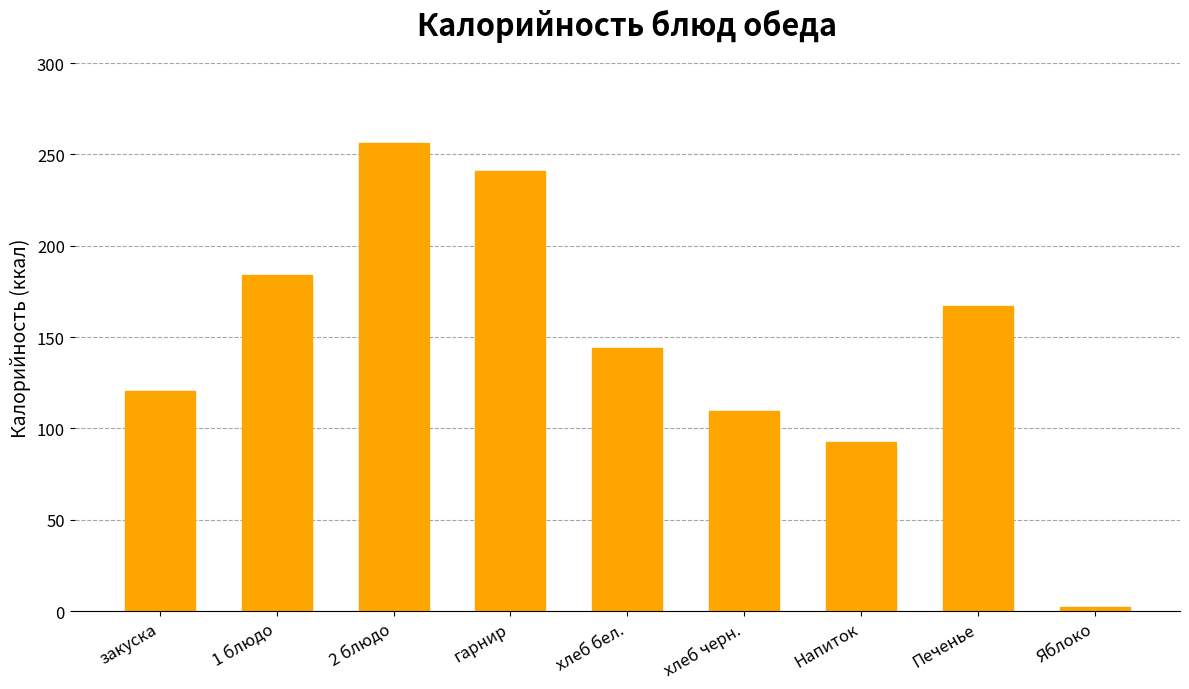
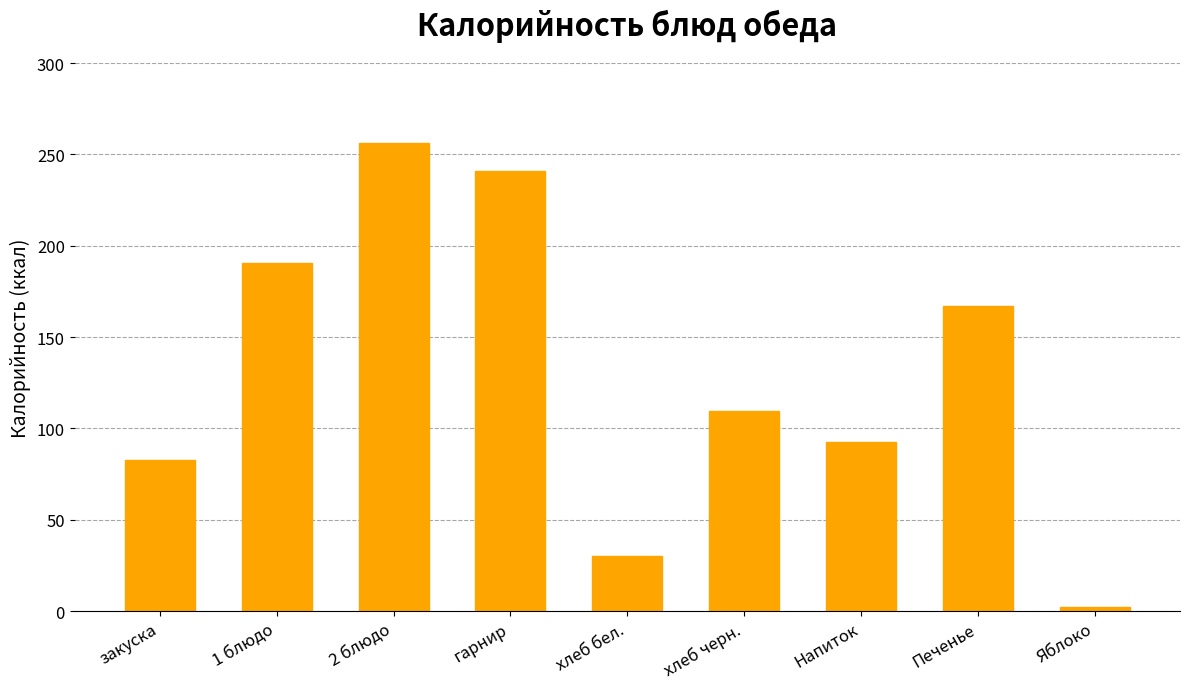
  {
-   "закуска": 120,
-   "1 блюдо": 184,
+   "закуска": 83,
+   "1 блюдо": 190,
    "2 блюдо": 256,
    "гарнир": 241,
-   "хлеб бел.": 144,
+   "хлеб бел.": 30,
    "хлеб черн.": 110,
    "Напиток": 93,
    "Печенье": 167,
    "Яблоко": 2
  }
